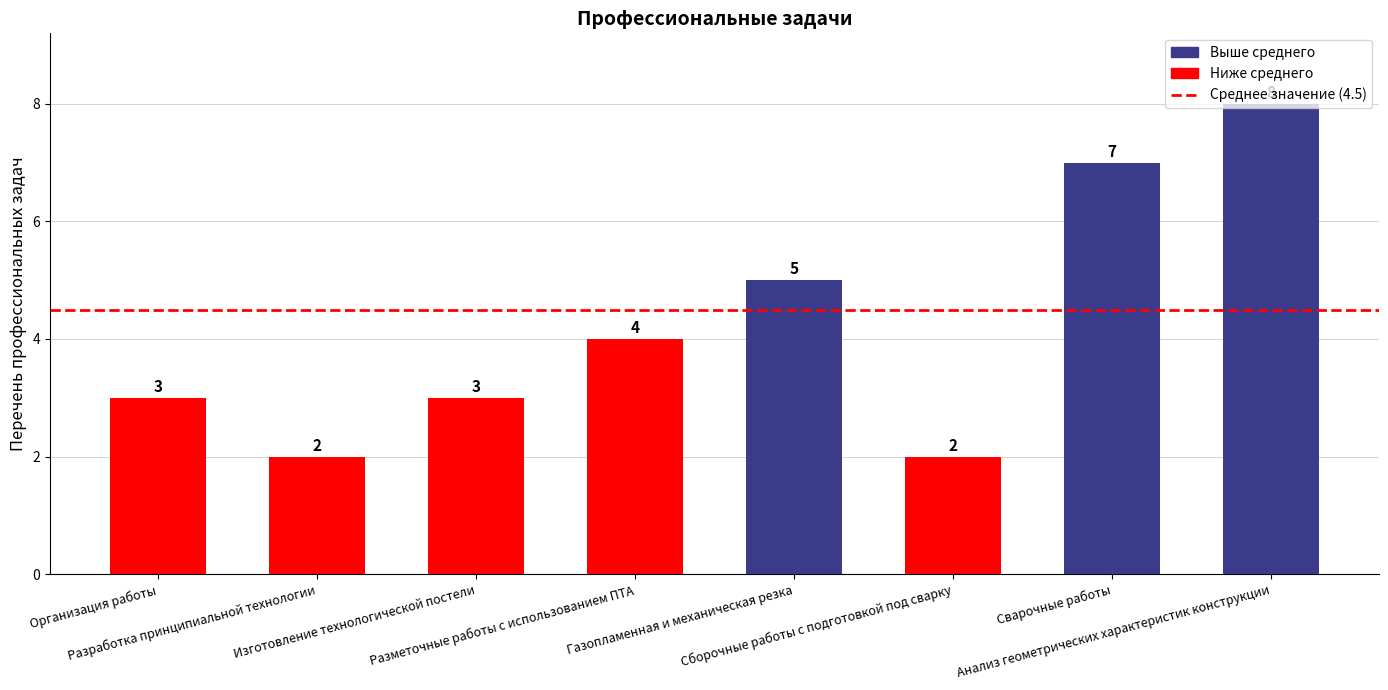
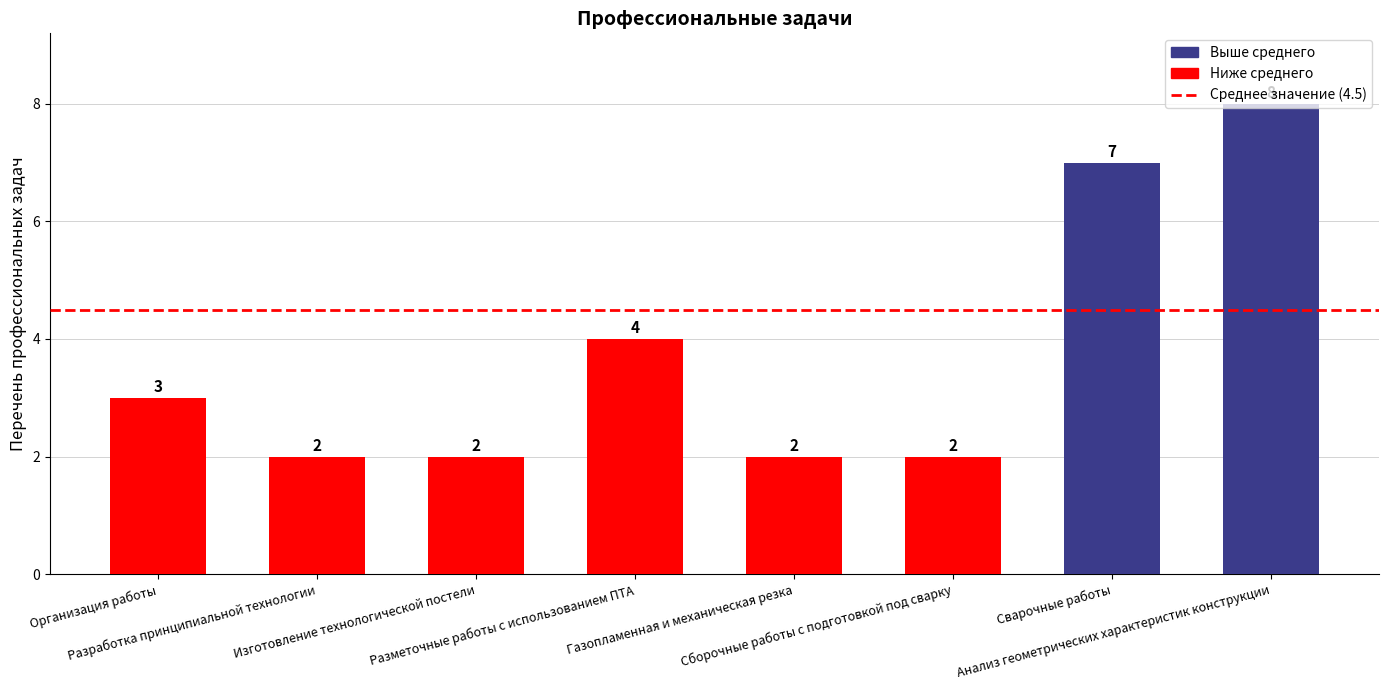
  {
    "Организация работы": 3,
    "Разработка принципиальной технологии": 2,
-   "Изготовление технологической постели": 3,
+   "Изготовление технологической постели": 2,
    "Разметочные работы с использованием ПТА": 4,
-   "Газопламенная и механическая резка": 5,
+   "Газопламенная и механическая резка": 2,
    "Сборочные работы с подготовкой под сварку": 2,
    "Сварочные работы": 7
  }
